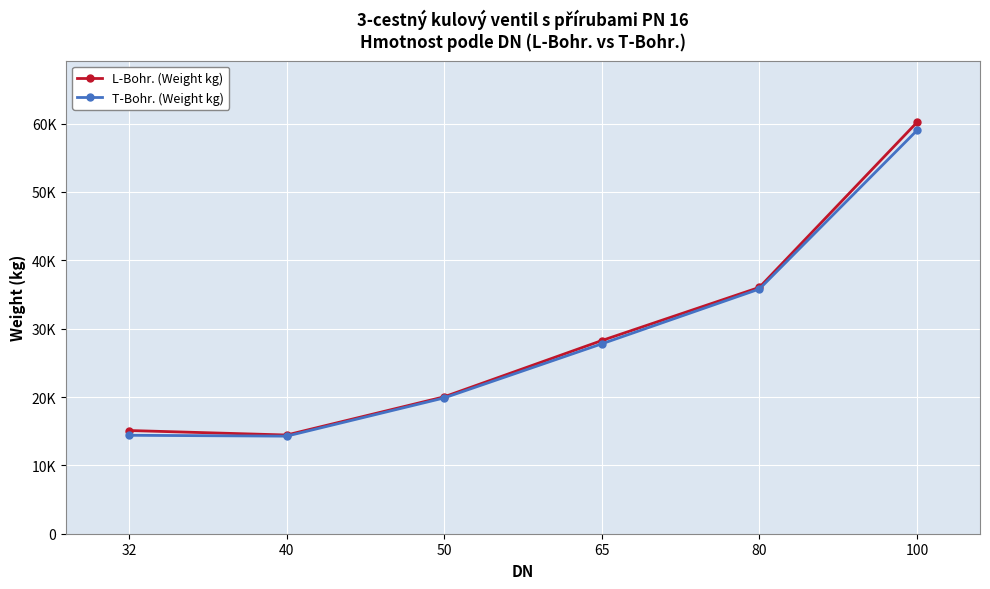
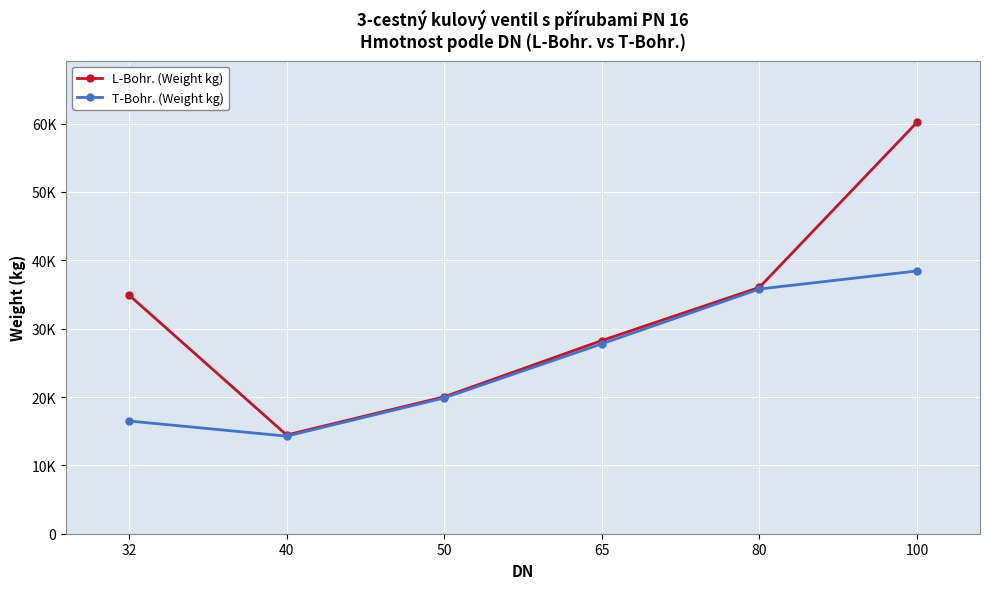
  {
    "L-Bohr. (Weight kg)": {
-     "32": 15000,
+     "32": 35000,
      "65": 28000,
      "100": 60000
    },
    "T-Bohr. (Weight kg)": {
-     "32": 14000,
+     "32": 16000,
      "65": 28000,
-     "100": 59000
+     "100": 38000
    }
  }
